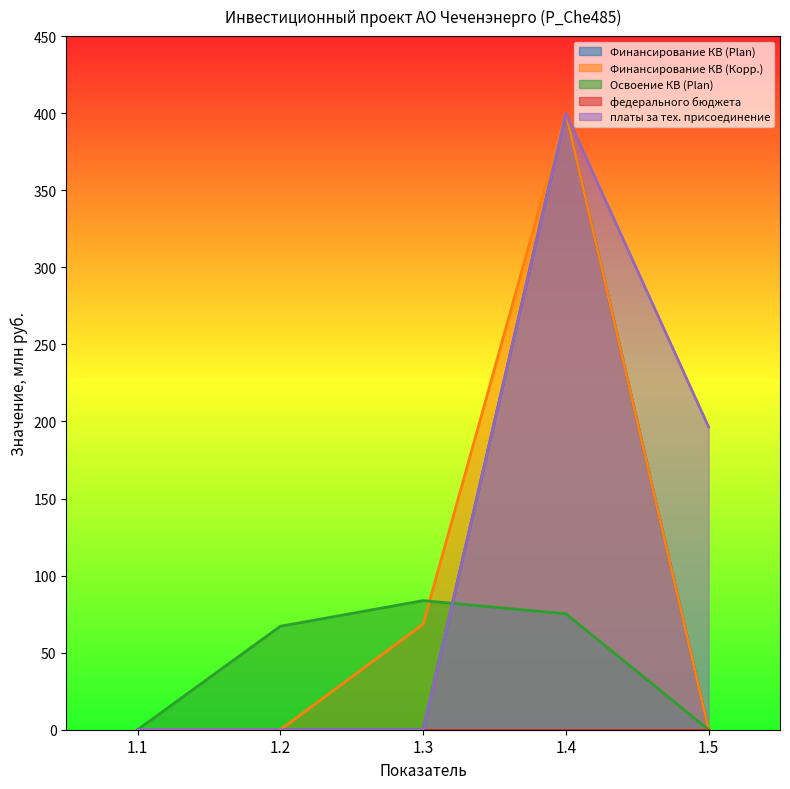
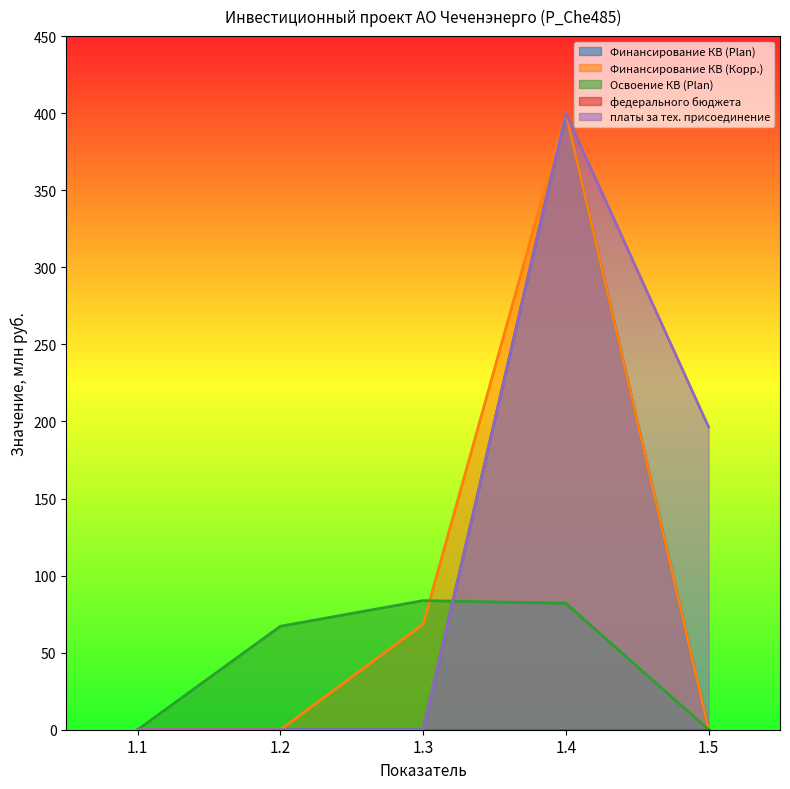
  {
    "Финансирование КВ (Корр.)": {
      "1.3": 68
    },
    "Освоение КВ (Plan)": {
      "1.2": 67,
      "1.3": 84,
-     "1.4": 75
+     "1.4": 82
    },
    "федерального бюджета": {
      "1.4": 0
    },
    "платы за тех. присоединение": {
      "1.5": 196
    }
  }
